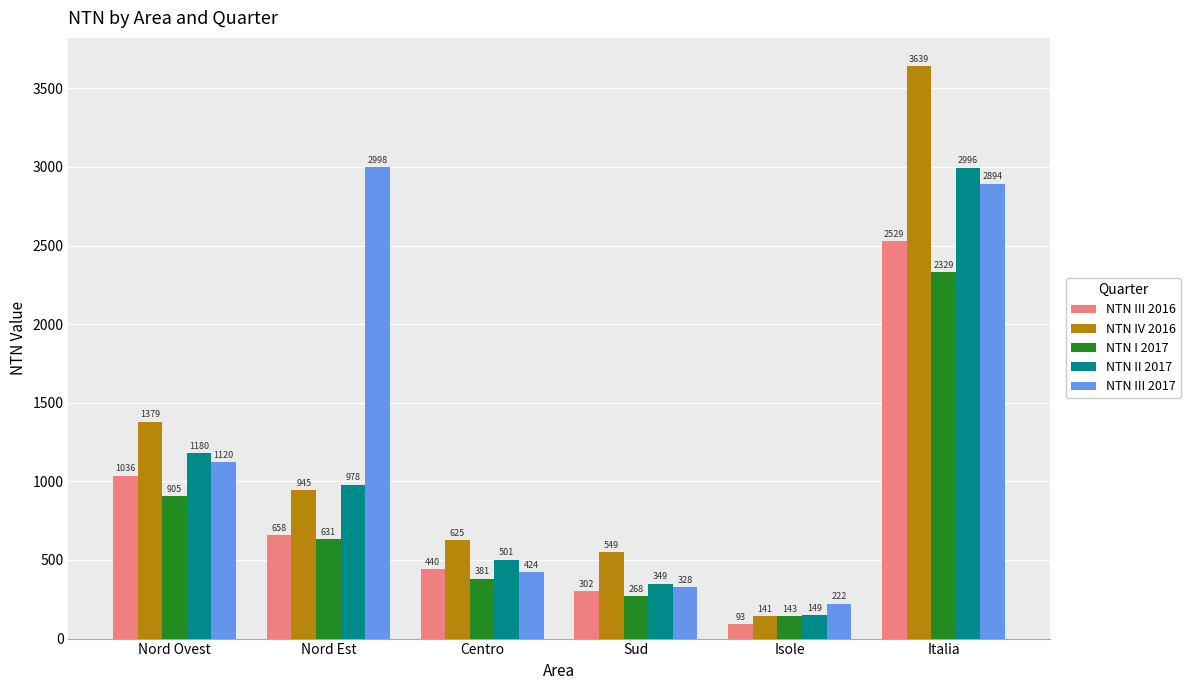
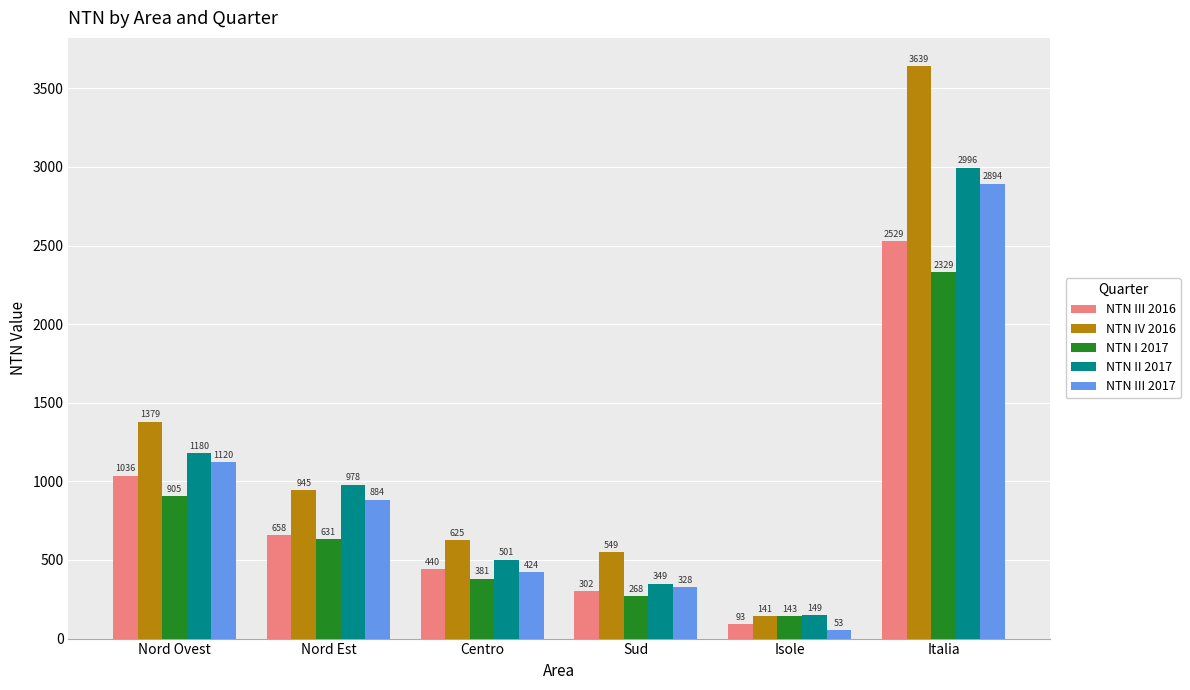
  {
    "NTN III 2016": {
      "Nord Ovest": 1036,
      "Nord Est": 658,
      "Centro": 440,
      "Sud": 302,
      "Isole": 93,
      "Italia": 2529
    },
    "NTN IV 2016": {
      "Nord Ovest": 1379,
      "Nord Est": 945,
      "Centro": 625,
      "Sud": 549,
      "Isole": 141,
      "Italia": 3639
    },
    "NTN I 2017": {
      "Nord Ovest": 905,
      "Nord Est": 631,
      "Centro": 381,
      "Sud": 268,
      "Isole": 143,
      "Italia": 2329
    },
    "NTN II 2017": {
      "Nord Ovest": 1180,
      "Nord Est": 978,
      "Centro": 501,
      "Sud": 349,
      "Isole": 149,
      "Italia": 2996
    },
    "NTN III 2017": {
      "Nord Ovest": 1120,
-     "Nord Est": 2998,
+     "Nord Est": 884,
      "Centro": 424,
      "Sud": 328,
-     "Isole": 222,
+     "Isole": 53,
      "Italia": 2894
    }
  }
